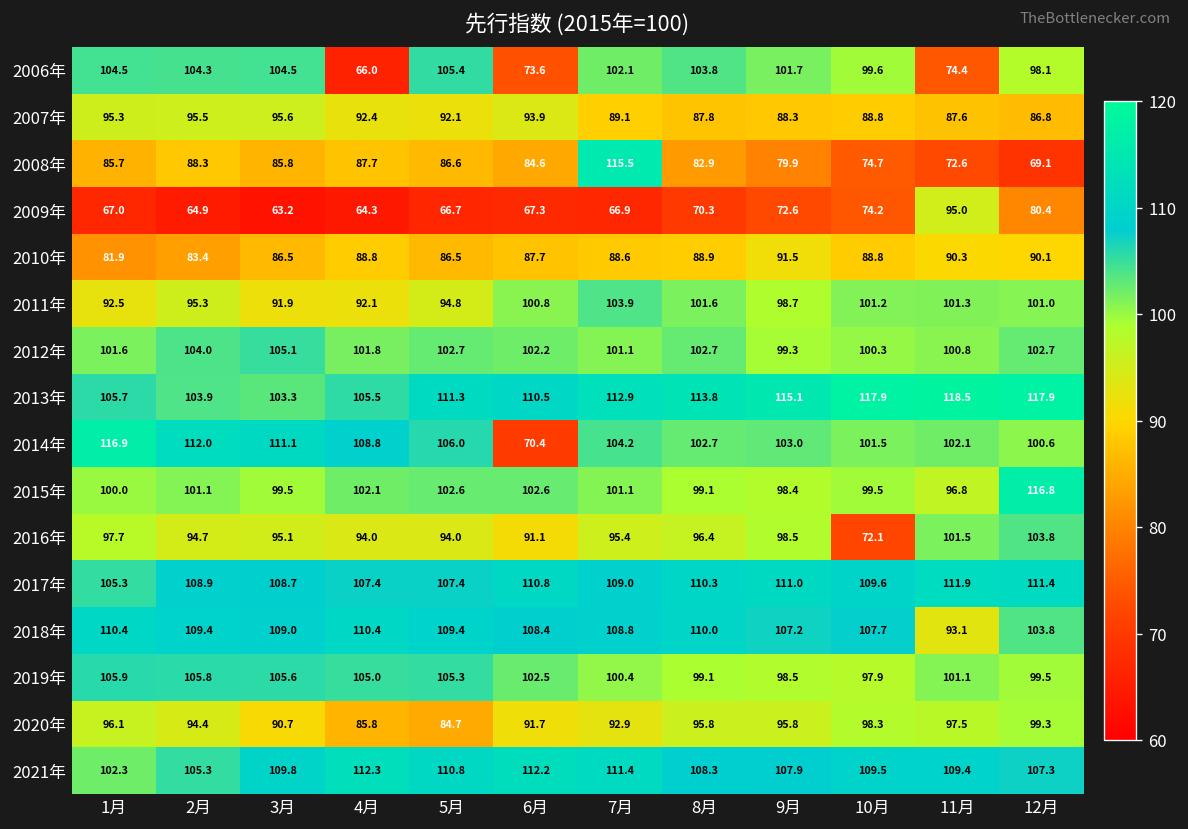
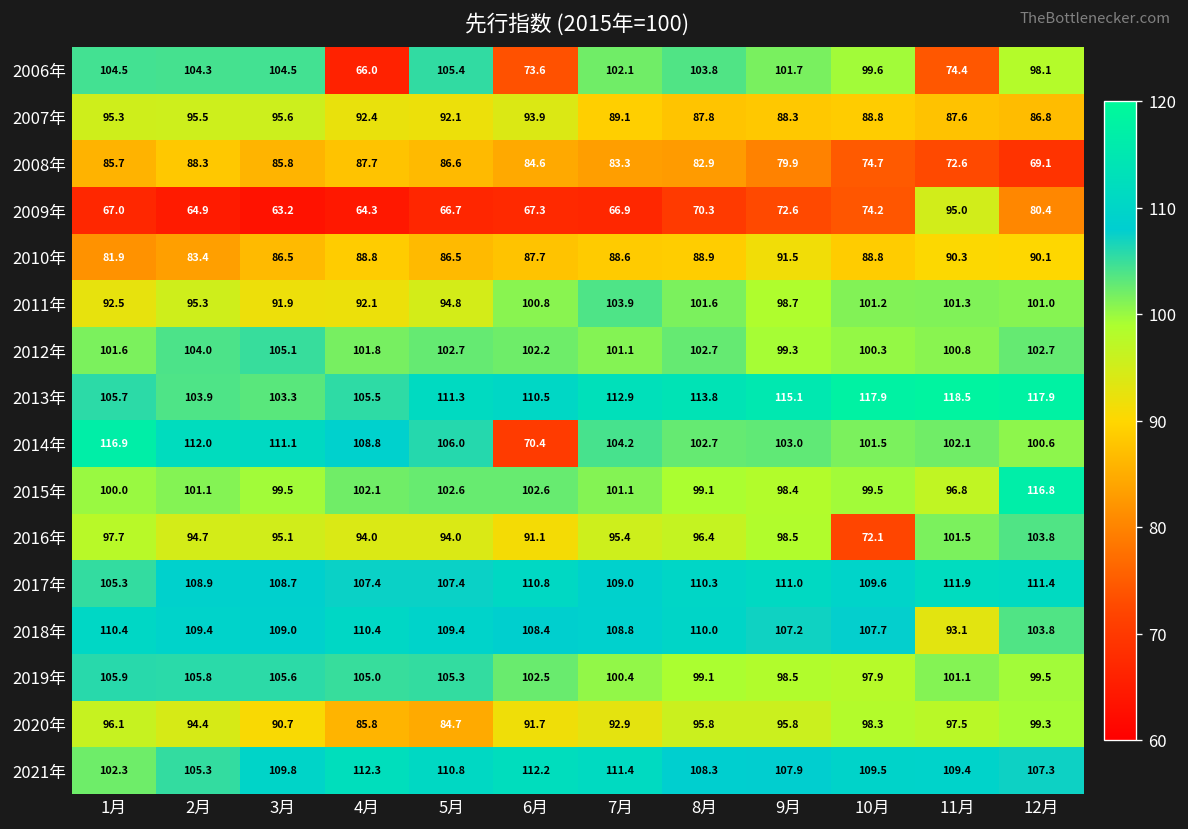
  {
    "2006年": {
      "1月": 104.5,
      "2月": 104.3,
      "3月": 104.5,
      "4月": 66.0,
      "5月": 105.4,
      "6月": 73.6,
      "7月": 102.1,
      "8月": 103.8,
      "9月": 101.7,
      "10月": 99.6,
      "11月": 74.4,
      "12月": 98.1
    },
    "2007年": {
      "1月": 95.3,
      "2月": 95.5,
      "3月": 95.6,
      "4月": 92.4,
      "5月": 92.1,
      "6月": 93.9,
      "7月": 89.1,
      "8月": 87.8,
      "9月": 88.3,
      "10月": 88.8,
      "11月": 87.6,
      "12月": 86.8
    },
    "2008年": {
      "1月": 85.7,
      "2月": 88.3,
      "3月": 85.8,
      "4月": 87.7,
      "5月": 86.6,
      "6月": 84.6,
-     "7月": 115.5,
+     "7月": 83.3,
      "8月": 82.9,
      "9月": 79.9,
      "10月": 74.7,
      "11月": 72.6,
      "12月": 69.1
    },
    "2009年": {
      "1月": 67.0,
      "2月": 64.9,
      "3月": 63.2,
      "4月": 64.3,
      "5月": 66.7,
      "6月": 67.3,
      "7月": 66.9,
      "8月": 70.3,
      "9月": 72.6,
      "10月": 74.2,
      "11月": 95.0,
      "12月": 80.4
    },
    "2010年": {
      "1月": 81.9,
      "2月": 83.4,
      "3月": 86.5,
      "4月": 88.8,
      "5月": 86.5,
      "6月": 87.7,
      "7月": 88.6,
      "8月": 88.9,
      "9月": 91.5,
      "10月": 88.8,
      "11月": 90.3,
      "12月": 90.1
    },
    "2011年": {
      "1月": 92.5,
      "2月": 95.3,
      "3月": 91.9,
      "4月": 92.1,
      "5月": 94.8,
      "6月": 100.8,
      "7月": 103.9,
      "8月": 101.6,
      "9月": 98.7,
      "10月": 101.2,
      "11月": 101.3,
      "12月": 101.0
    },
    "2012年": {
      "1月": 101.6,
      "2月": 104.0,
      "3月": 105.1,
      "4月": 101.8,
      "5月": 102.7,
      "6月": 102.2,
      "7月": 101.1,
      "8月": 102.7,
      "9月": 99.3,
      "10月": 100.3,
      "11月": 100.8,
      "12月": 102.7
    },
    "2013年": {
      "1月": 105.7,
      "2月": 103.9,
      "3月": 103.3,
      "4月": 105.5,
      "5月": 111.3,
      "6月": 110.5,
      "7月": 112.9,
      "8月": 113.8,
      "9月": 115.1,
      "10月": 117.9,
      "11月": 118.5,
      "12月": 117.9
    },
    "2014年": {
      "1月": 116.9,
      "2月": 112.0,
      "3月": 111.1,
      "4月": 108.8,
      "5月": 106.0,
      "6月": 70.4,
      "7月": 104.2,
      "8月": 102.7,
      "9月": 103.0,
      "10月": 101.5,
      "11月": 102.1,
      "12月": 100.6
    },
    "2015年": {
      "1月": 100.0,
      "2月": 101.1,
      "3月": 99.5,
      "4月": 102.1,
      "5月": 102.6,
      "6月": 102.6,
      "7月": 101.1,
      "8月": 99.1,
      "9月": 98.4,
      "10月": 99.5,
      "11月": 96.8,
      "12月": 116.8
    },
    "2016年": {
      "1月": 97.7,
      "2月": 94.7,
      "3月": 95.1,
      "4月": 94.0,
      "5月": 94.0,
      "6月": 91.1,
      "7月": 95.4,
      "8月": 96.4,
      "9月": 98.5,
      "10月": 72.1,
      "11月": 101.5,
      "12月": 103.8
    },
    "2017年": {
      "1月": 105.3,
      "2月": 108.9,
      "3月": 108.7,
      "4月": 107.4,
      "5月": 107.4,
      "6月": 110.8,
      "7月": 109.0,
      "8月": 110.3,
      "9月": 111.0,
      "10月": 109.6,
      "11月": 111.9,
      "12月": 111.4
    },
    "2018年": {
      "1月": 110.4,
      "2月": 109.4,
      "3月": 109.0,
      "4月": 110.4,
      "5月": 109.4,
      "6月": 108.4,
      "7月": 108.8,
      "8月": 110.0,
      "9月": 107.2,
      "10月": 107.7,
      "11月": 93.1,
      "12月": 103.8
    },
    "2019年": {
      "1月": 105.9,
      "2月": 105.8,
      "3月": 105.6,
      "4月": 105.0,
      "5月": 105.3,
      "6月": 102.5,
      "7月": 100.4,
      "8月": 99.1,
      "9月": 98.5,
      "10月": 97.9,
      "11月": 101.1,
      "12月": 99.5
    },
    "2020年": {
      "1月": 96.1,
      "2月": 94.4,
      "3月": 90.7,
      "4月": 85.8,
      "5月": 84.7,
      "6月": 91.7,
      "7月": 92.9,
      "8月": 95.8,
      "9月": 95.8,
      "10月": 98.3,
      "11月": 97.5,
      "12月": 99.3
    },
    "2021年": {
      "1月": 102.3,
      "2月": 105.3,
      "3月": 109.8,
      "4月": 112.3,
      "5月": 110.8,
      "6月": 112.2,
      "7月": 111.4,
      "8月": 108.3,
      "9月": 107.9,
      "10月": 109.5,
      "11月": 109.4,
      "12月": 107.3
    }
  }
